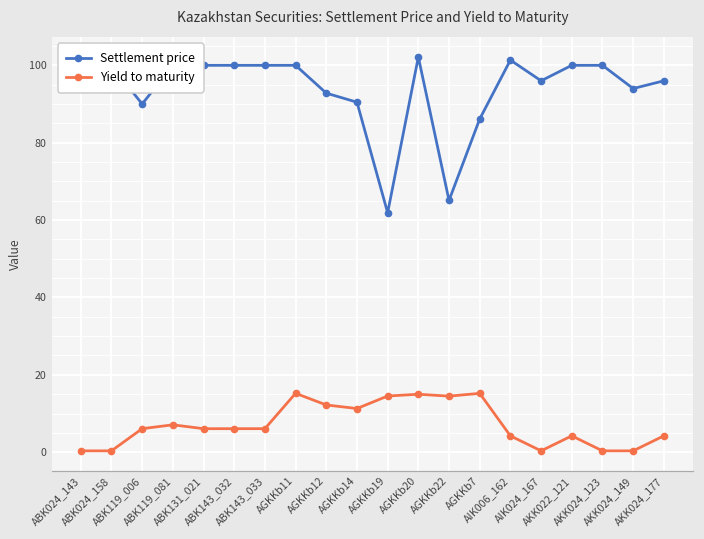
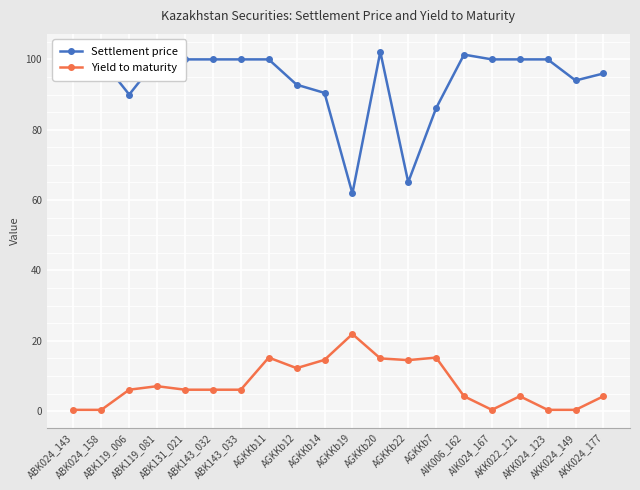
  {
    "Settlement price": {
      "ABK119_006": 90,
      "ABK143_032": 100,
      "ABK143_033": 100,
      "AGKKb11": 100,
      "AGKKb12": 93,
      "AGKKb14": 90,
      "AGKKb19": 62,
      "AGKKb20": 102,
      "AGKKb22": 65,
      "AGKKb7": 86,
      "AIK006_162": 101,
-     "AIK024_167": 96,
+     "AIK024_167": 100,
      "AKK022_121": 100,
      "AKK024_123": 100,
      "AKK024_149": 94,
      "AKK024_177": 96
    },
    "Yield to maturity": {
      "ABK024_143": 0,
      "ABK024_158": 0,
      "ABK119_006": 6,
      "ABK119_081": 7,
      "ABK131_021": 6,
      "ABK143_032": 6,
      "ABK143_033": 6,
      "AGKKb11": 15,
      "AGKKb12": 12,
-     "AGKKb14": 11,
-     "AGKKb19": 15,
+     "AGKKb14": 15,
+     "AGKKb19": 22,
      "AGKKb20": 15,
      "AGKKb22": 14,
      "AGKKb7": 15,
      "AIK006_162": 4,
      "AIK024_167": 0,
      "AKK022_121": 4,
      "AKK024_123": 0,
      "AKK024_149": 0,
      "AKK024_177": 4
    }
  }
